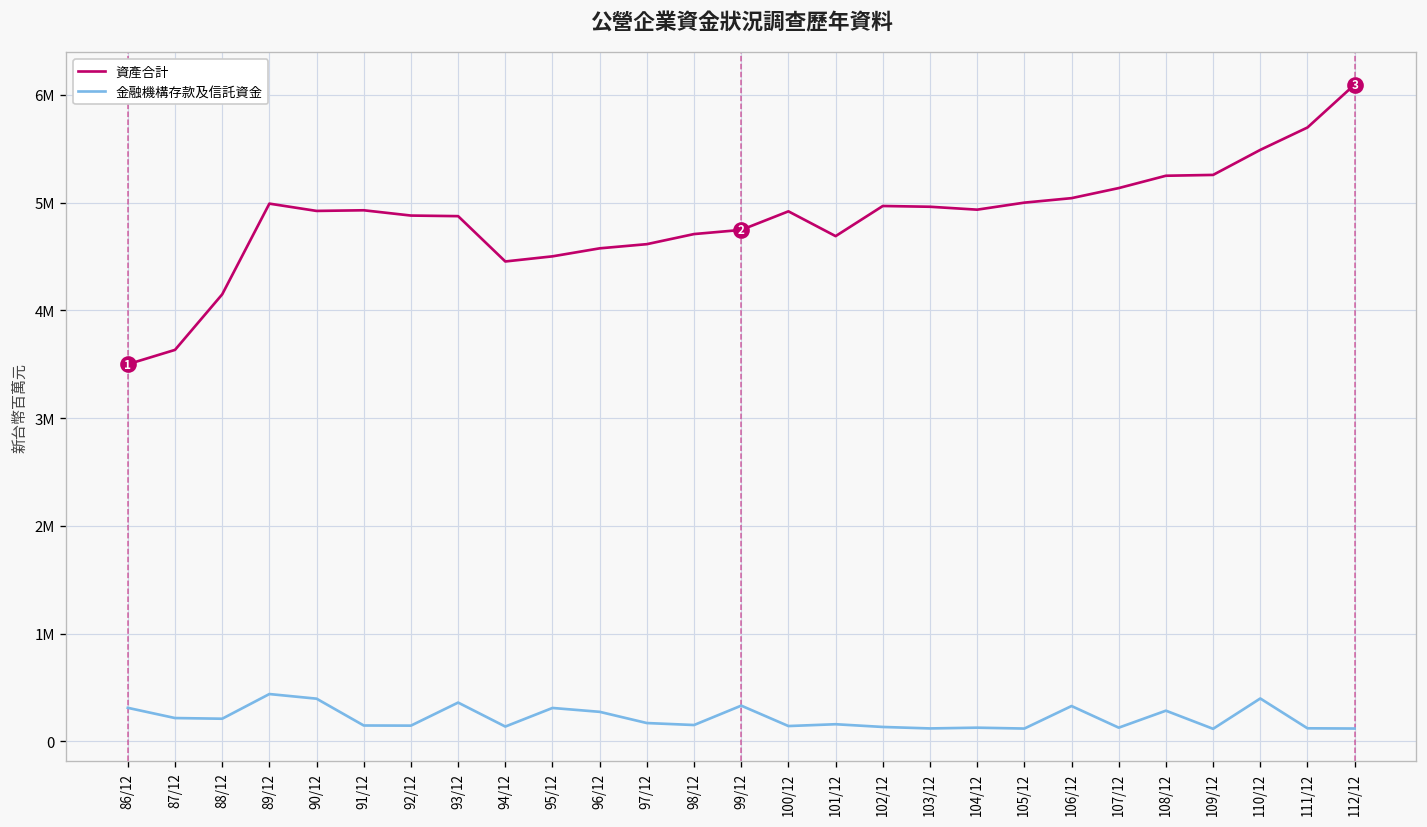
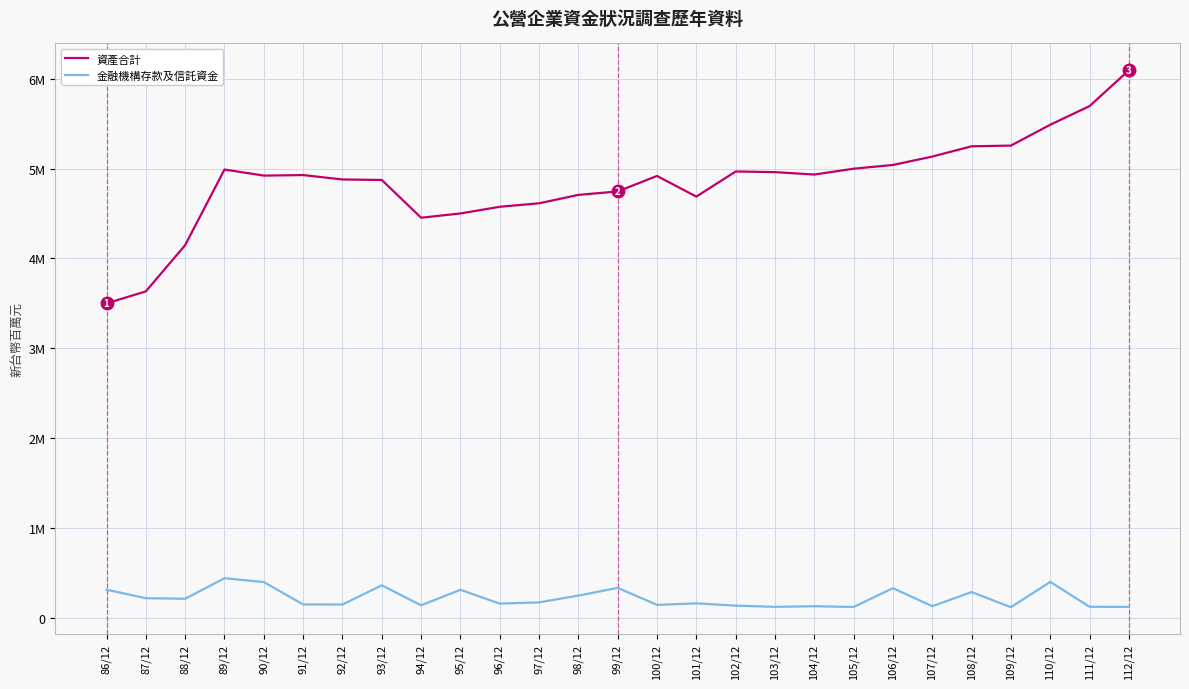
  {
    "金融機構存款及信託資金": {
      "86/12": 300000,
      "87/12": 200000,
      "88/12": 200000,
      "89/12": 400000,
      "90/12": 400000,
      "91/12": 100000,
      "92/12": 100000,
      "93/12": 400000,
      "94/12": 100000,
      "95/12": 300000,
-     "96/12": 300000,
+     "96/12": 200000,
      "97/12": 200000,
-     "98/12": 150000,
+     "98/12": 250000,
      "99/12": 300000,
      "100/12": 100000,
      "101/12": 200000,
      "102/12": 100000,
      "103/12": 100000,
      "104/12": 100000,
      "105/12": 100000,
      "106/12": 300000,
      "107/12": 100000,
      "108/12": 300000,
      "109/12": 100000,
      "110/12": 400000,
      "111/12": 100000,
      "112/12": 100000
    }
  }
